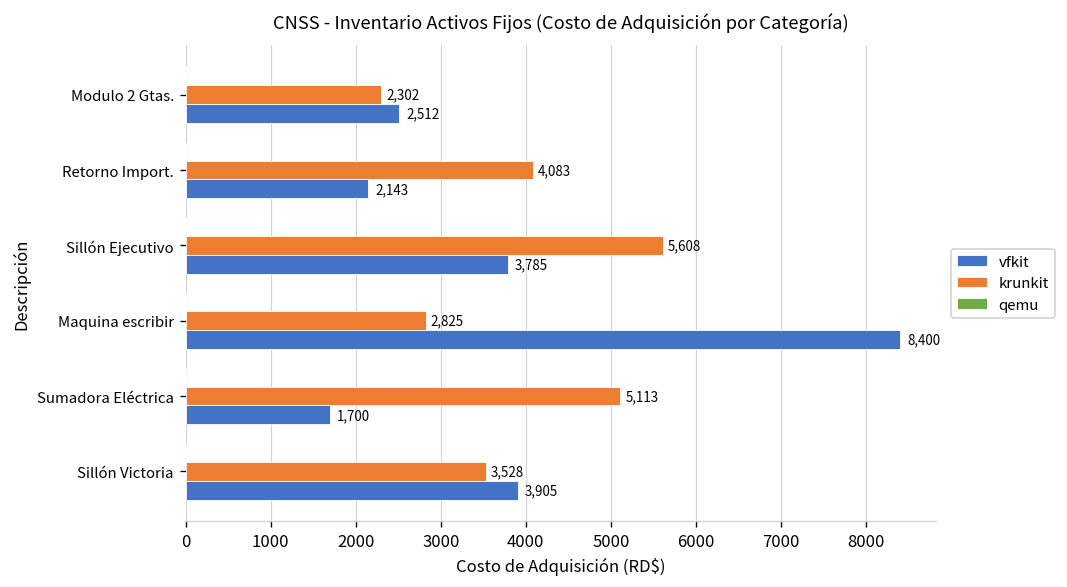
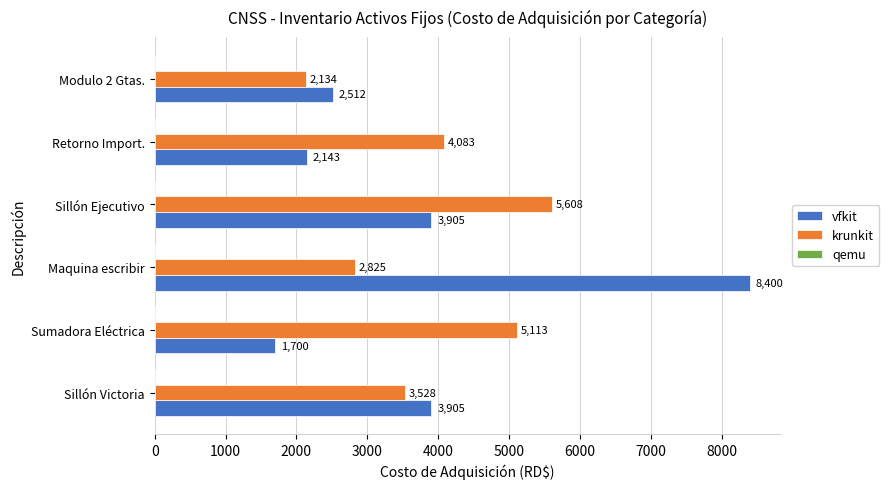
  {
    "vfkit": {
      "Modulo 2 Gtas.": "2,512",
      "Retorno Import.": "2,143",
-     "Sillón Ejecutivo": "3,785",
+     "Sillón Ejecutivo": "3,905",
      "Maquina escribir": "8,400",
      "Sumadora Eléctrica": "1,700",
      "Sillón Victoria": "3,905"
    },
    "krunkit": {
-     "Modulo 2 Gtas.": "2,302",
+     "Modulo 2 Gtas.": "2,134",
      "Retorno Import.": "4,083",
      "Sillón Ejecutivo": "5,608",
      "Maquina escribir": "2,825",
      "Sumadora Eléctrica": "5,113",
      "Sillón Victoria": "3,528"
    }
  }
